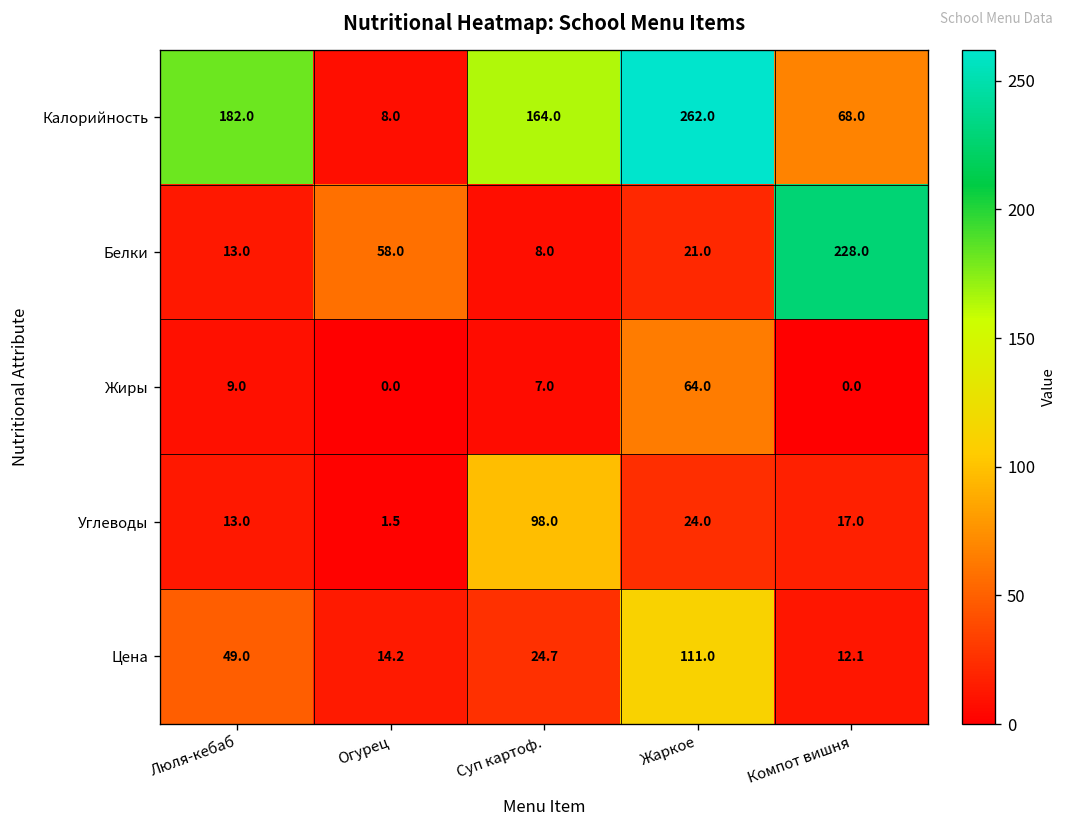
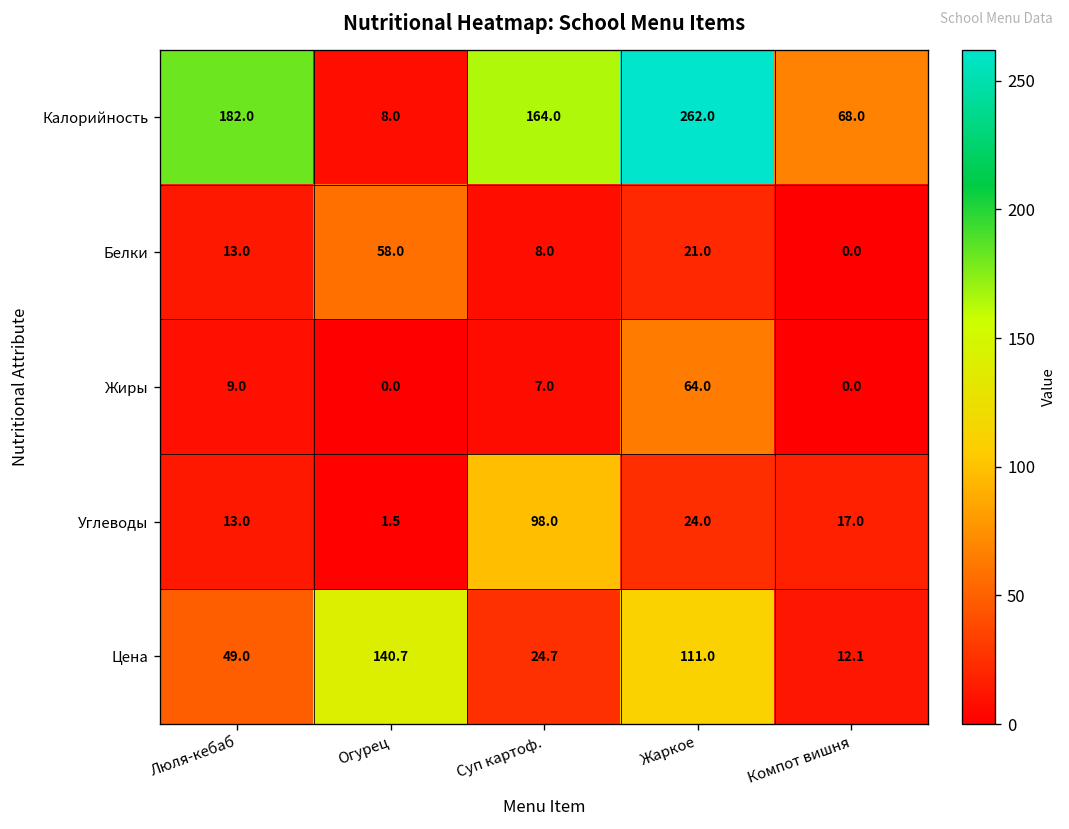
  {
    "Калорийность": {
      "Люля-кебаб": 182.0,
      "Огурец": 8.0,
      "Суп картоф.": 164.0,
      "Жаркое": 262.0,
      "Компот вишня": 68.0
    },
    "Белки": {
      "Люля-кебаб": 13.0,
      "Огурец": 58.0,
      "Суп картоф.": 8.0,
      "Жаркое": 21.0,
-     "Компот вишня": 228.0
+     "Компот вишня": 0.0
    },
    "Жиры": {
      "Люля-кебаб": 9.0,
      "Огурец": 0.0,
      "Суп картоф.": 7.0,
      "Жаркое": 64.0,
      "Компот вишня": 0.0
    },
    "Углеводы": {
      "Люля-кебаб": 13.0,
      "Огурец": 1.5,
      "Суп картоф.": 98.0,
      "Жаркое": 24.0,
      "Компот вишня": 17.0
    },
    "Цена": {
      "Люля-кебаб": 49.0,
-     "Огурец": 14.2,
+     "Огурец": 140.7,
      "Суп картоф.": 24.7,
      "Жаркое": 111.0,
      "Компот вишня": 12.1
    }
  }
